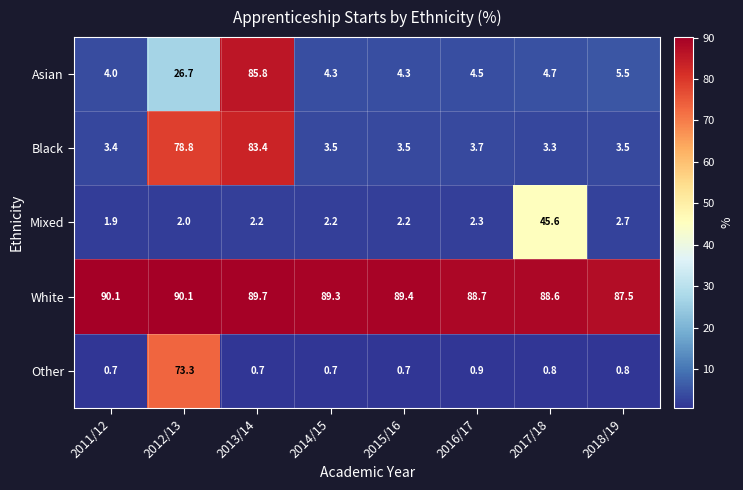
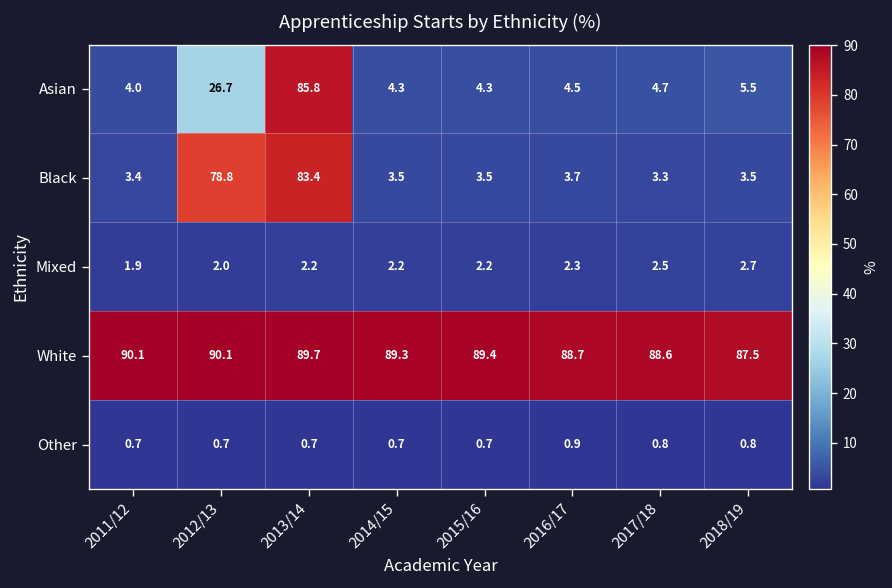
  {
    "Asian": {
      "2011/12": 4.0,
      "2012/13": 26.7,
      "2013/14": 85.8,
      "2014/15": 4.3,
      "2015/16": 4.3,
      "2016/17": 4.5,
      "2017/18": 4.7,
      "2018/19": 5.5
    },
    "Black": {
      "2011/12": 3.4,
      "2012/13": 78.8,
      "2013/14": 83.4,
      "2014/15": 3.5,
      "2015/16": 3.5,
      "2016/17": 3.7,
      "2017/18": 3.3,
      "2018/19": 3.5
    },
    "Mixed": {
      "2011/12": 1.9,
      "2012/13": 2.0,
      "2013/14": 2.2,
      "2014/15": 2.2,
      "2015/16": 2.2,
      "2016/17": 2.3,
-     "2017/18": 45.6,
+     "2017/18": 2.5,
      "2018/19": 2.7
    },
    "White": {
      "2011/12": 90.1,
      "2012/13": 90.1,
      "2013/14": 89.7,
      "2014/15": 89.3,
      "2015/16": 89.4,
      "2016/17": 88.7,
      "2017/18": 88.6,
      "2018/19": 87.5
    },
    "Other": {
      "2011/12": 0.7,
-     "2012/13": 73.3,
+     "2012/13": 0.7,
      "2013/14": 0.7,
      "2014/15": 0.7,
      "2015/16": 0.7,
      "2016/17": 0.9,
      "2017/18": 0.8,
      "2018/19": 0.8
    }
  }
